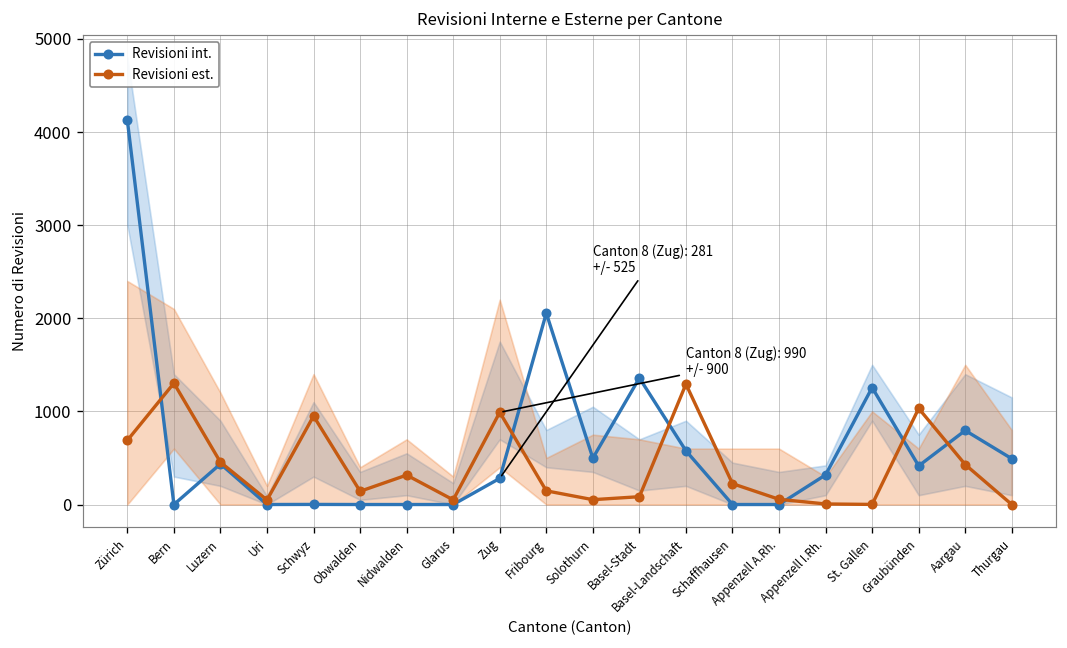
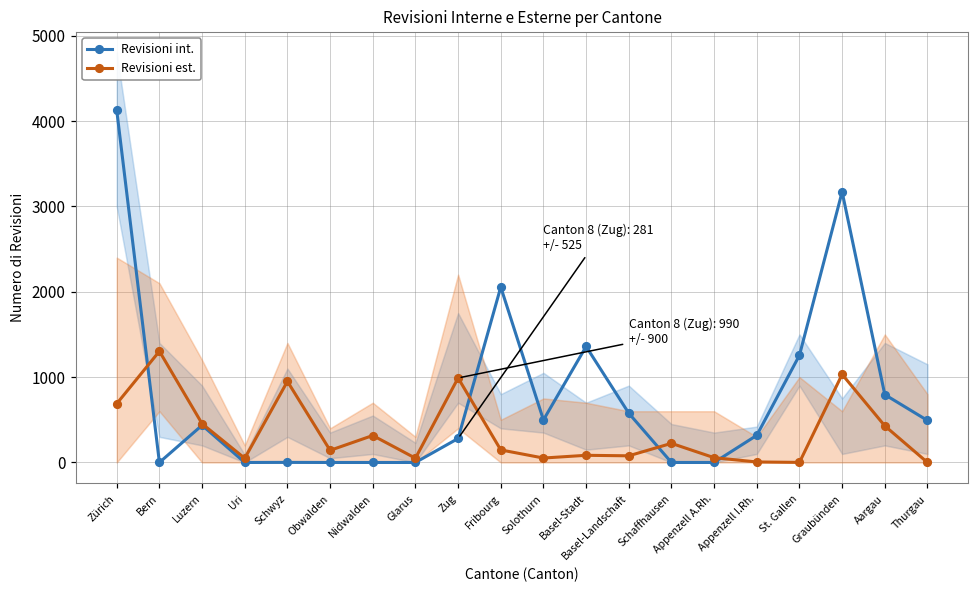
  {
    "Revisioni int.": {
      "Zürich": 4100,
      "Bern": 0,
      "Uri": 0,
      "Schwyz": 0,
      "Obwalden": 0,
      "Nidwalden": 0,
      "Glarus": 0,
      "Zug": 300,
      "Schaffhausen": 0,
      "Appenzell A.Rh.": 0,
      "St. Gallen": 1300,
-     "Graubünden": 400,
+     "Graubünden": 3200,
      "Aargau": 800,
      "Thurgau": 500
    },
    "Revisioni est.": {
      "Zürich": 700,
      "Bern": 1300,
      "Uri": 0,
      "Schwyz": 1000,
      "Obwalden": 100,
      "Nidwalden": 300,
      "Glarus": 100,
      "Zug": 1000,
      "Fribourg": 100,
      "Solothurn": 100,
      "Basel-Stadt": 100,
-     "Basel-Landschaft": 1300,
+     "Basel-Landschaft": 100,
      "Schaffhausen": 200,
      "Appenzell A.Rh.": 100,
      "Appenzell I.Rh.": 0,
      "St. Gallen": 0,
      "Graubünden": 1000,
      "Aargau": 400,
      "Thurgau": 0
    }
  }
